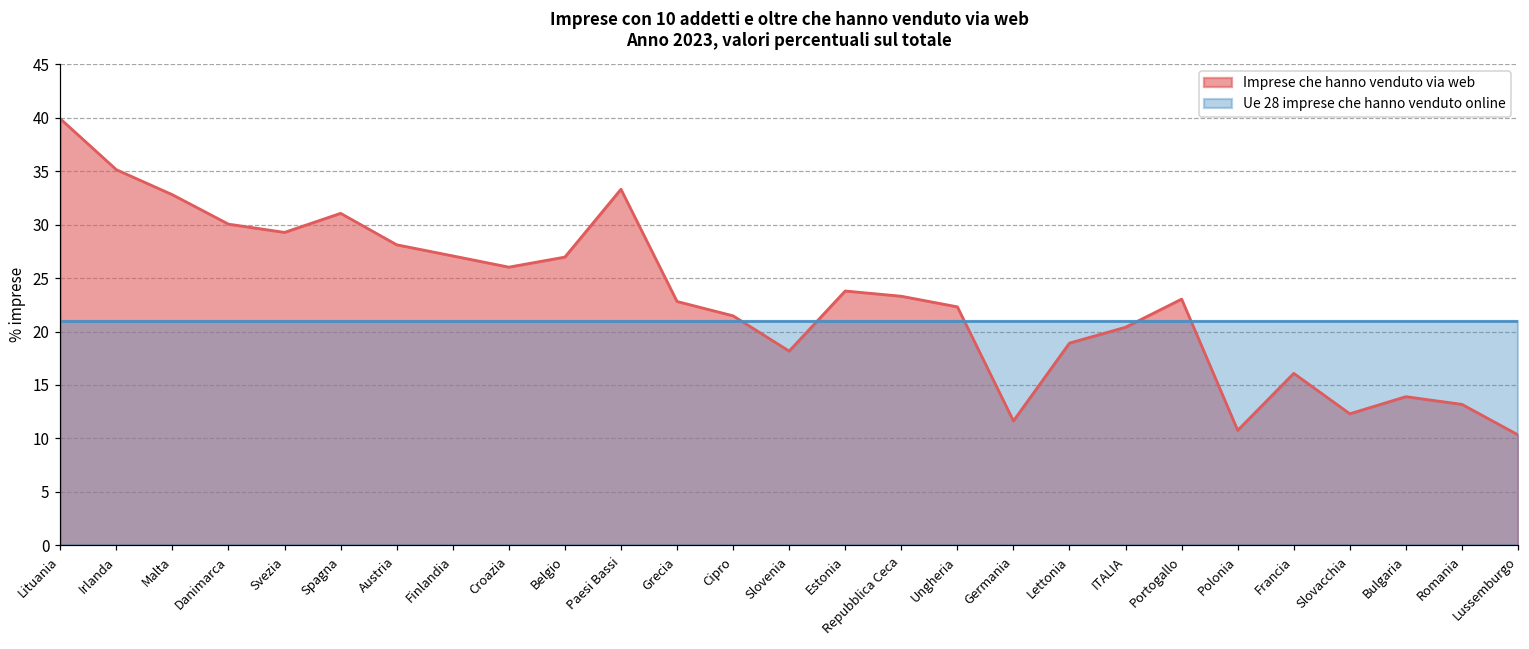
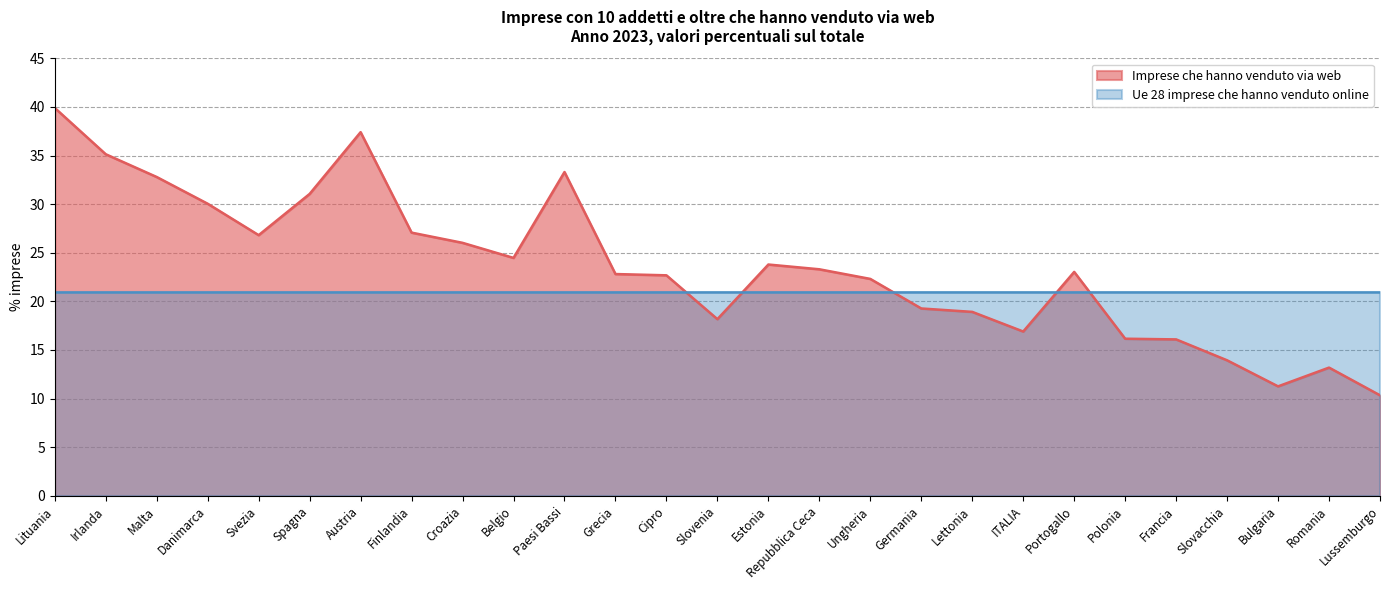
  {
    "Imprese che hanno venduto via web": {
      "Lituania": 40,
      "Irlanda": 35,
      "Malta": 33,
      "Danimarca": 30,
-     "Svezia": 29,
+     "Svezia": 27,
      "Spagna": 31,
-     "Austria": 28,
+     "Austria": 37,
      "Finlandia": 27,
      "Croazia": 26,
-     "Belgio": 27,
+     "Belgio": 24,
      "Paesi Bassi": 33,
      "Grecia": 23,
-     "Cipro": 21,
+     "Cipro": 23,
      "Slovenia": 18,
      "Estonia": 24,
      "Repubblica Ceca": 23,
      "Ungheria": 22,
-     "Germania": 12,
+     "Germania": 19,
      "Lettonia": 19,
-     "ITALIA": 20,
+     "ITALIA": 17,
      "Portogallo": 23,
-     "Polonia": 11,
+     "Polonia": 16,
      "Francia": 16,
-     "Slovacchia": 12,
-     "Bulgaria": 14,
+     "Slovacchia": 14,
+     "Bulgaria": 11,
      "Romania": 13,
      "Lussemburgo": 10
    },
    "Ue 28 imprese che hanno venduto online": {
      "Lituania": 21,
      "Irlanda": 21,
      "Malta": 21,
      "Danimarca": 21,
      "Svezia": 21,
      "Spagna": 21,
      "Austria": 21,
      "Finlandia": 21,
      "Croazia": 21,
      "Belgio": 21,
      "Paesi Bassi": 21,
      "Grecia": 21,
      "Cipro": 21,
      "Slovenia": 21,
      "Estonia": 21,
      "Repubblica Ceca": 21,
      "Ungheria": 21,
      "Germania": 21,
      "Lettonia": 21,
      "ITALIA": 21,
      "Portogallo": 21,
      "Polonia": 21,
      "Francia": 21,
      "Slovacchia": 21,
      "Bulgaria": 21,
      "Romania": 21,
      "Lussemburgo": 21
    }
  }
